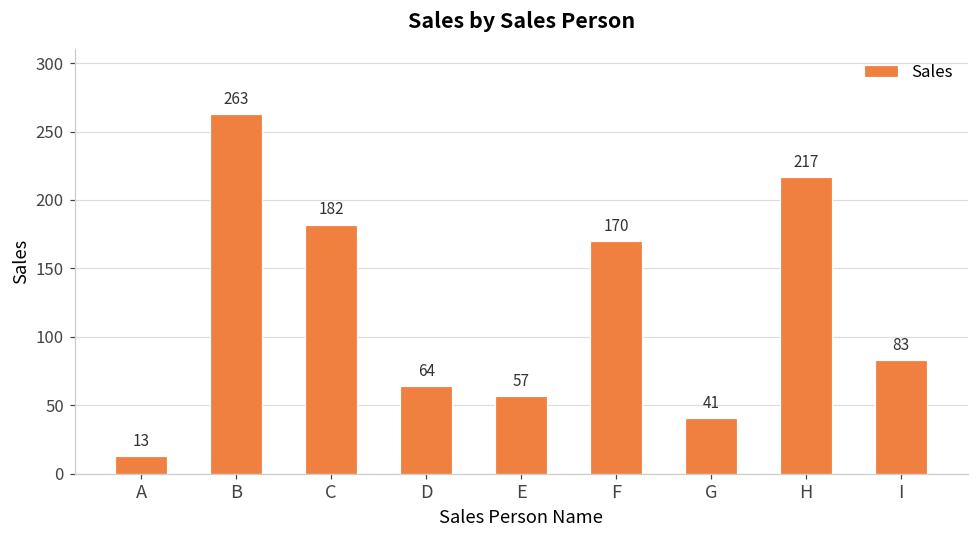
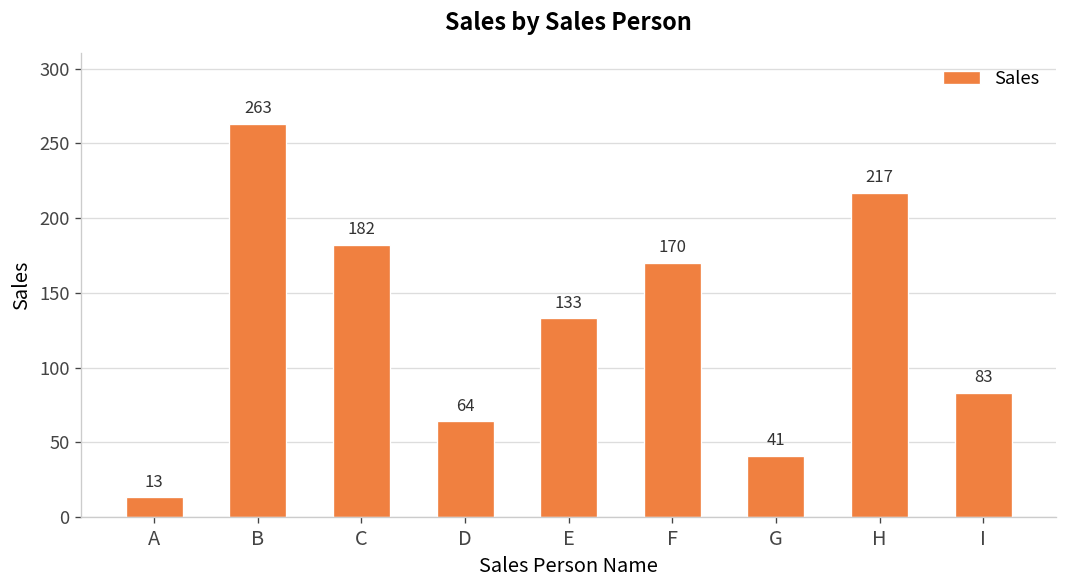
  {
    "A": 13,
    "B": 263,
    "C": 182,
    "D": 64,
-   "E": 57,
+   "E": 133,
    "F": 170,
    "G": 41,
    "H": 217,
    "I": 83
  }
